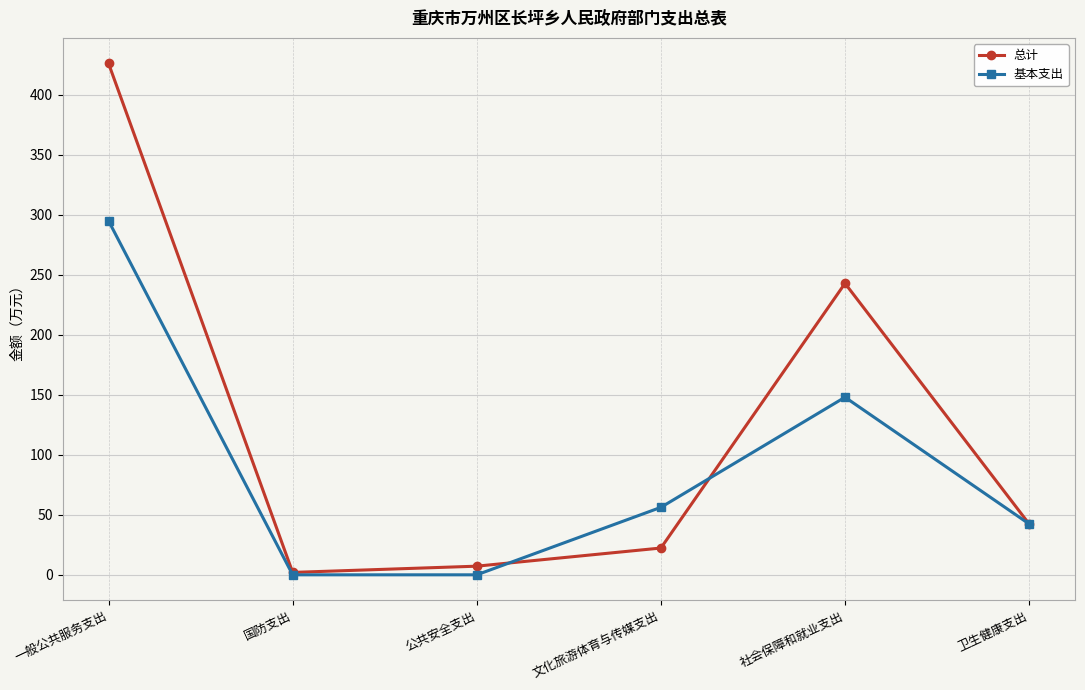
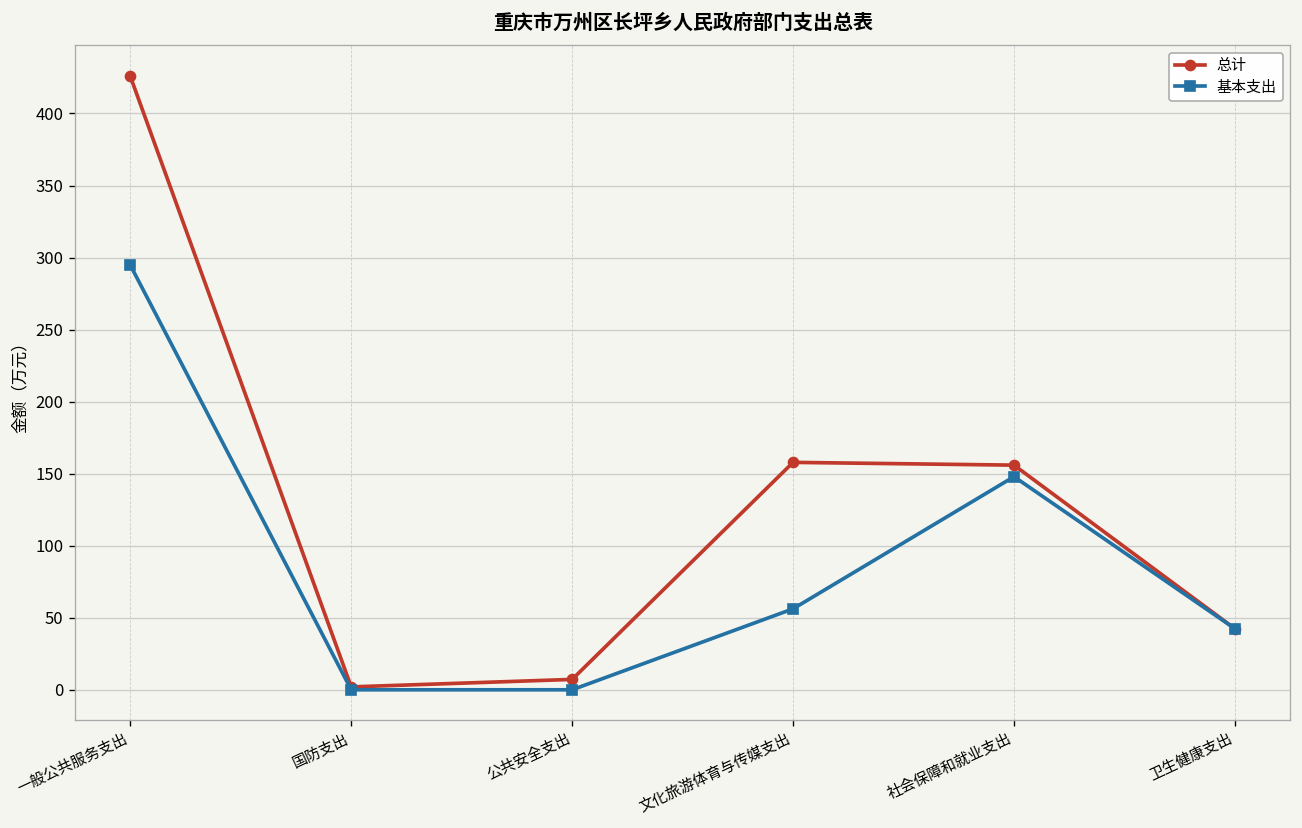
  {
    "总计": {
      "一般公共服务支出": 426,
      "公共安全支出": 7,
-     "文化旅游体育与传媒支出": 22,
-     "社会保障和就业支出": 243
+     "文化旅游体育与传媒支出": 158,
+     "社会保障和就业支出": 156
    },
    "基本支出": {
      "一般公共服务支出": 295,
      "公共安全支出": 0,
      "文化旅游体育与传媒支出": 56,
      "社会保障和就业支出": 148
    }
  }
